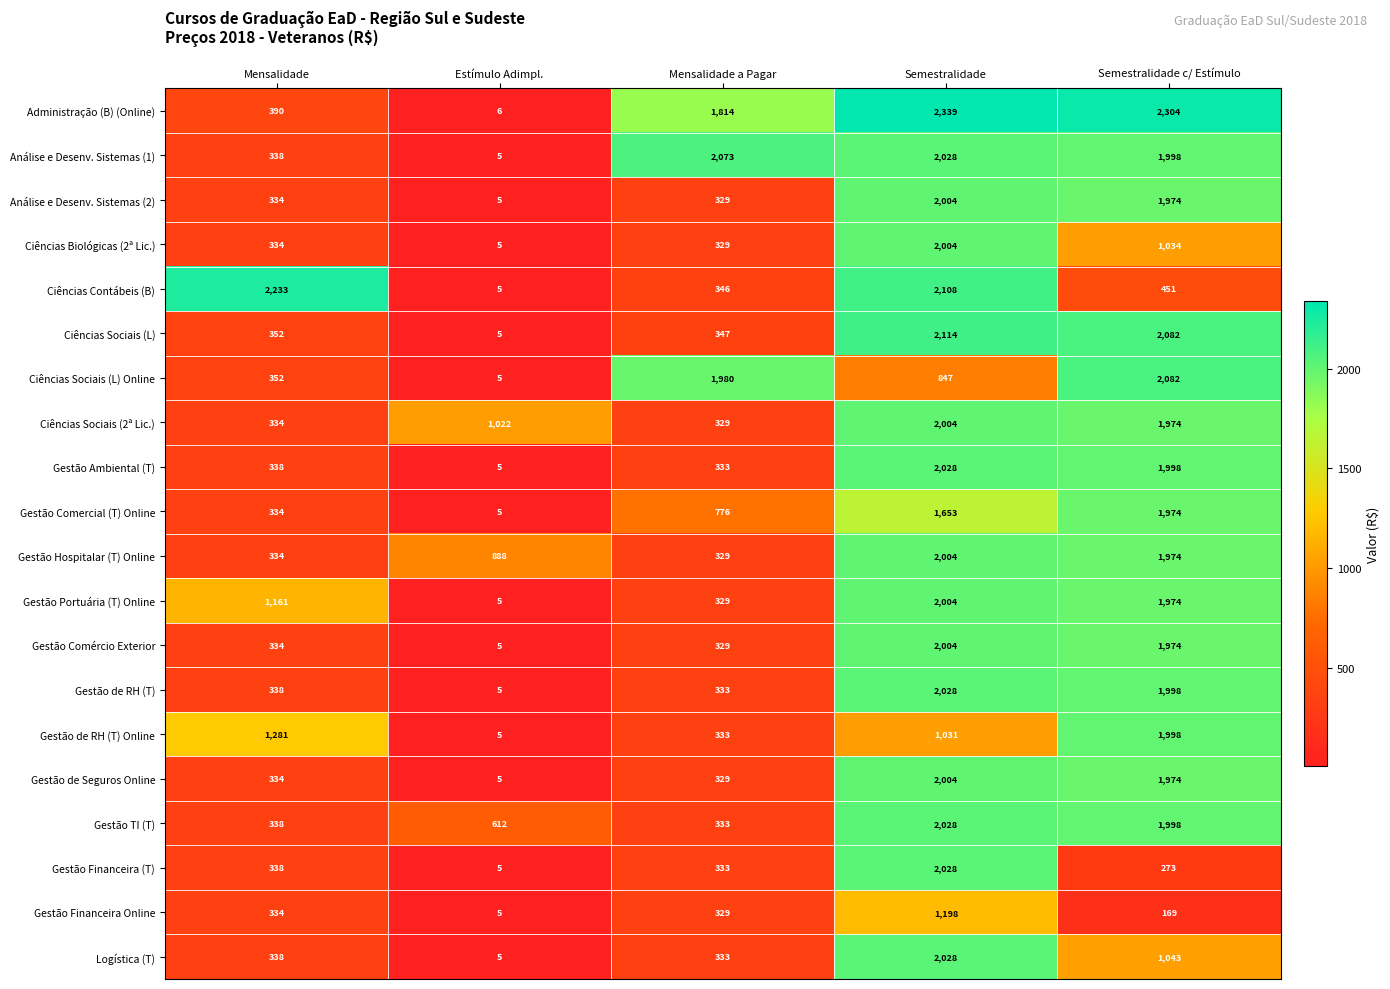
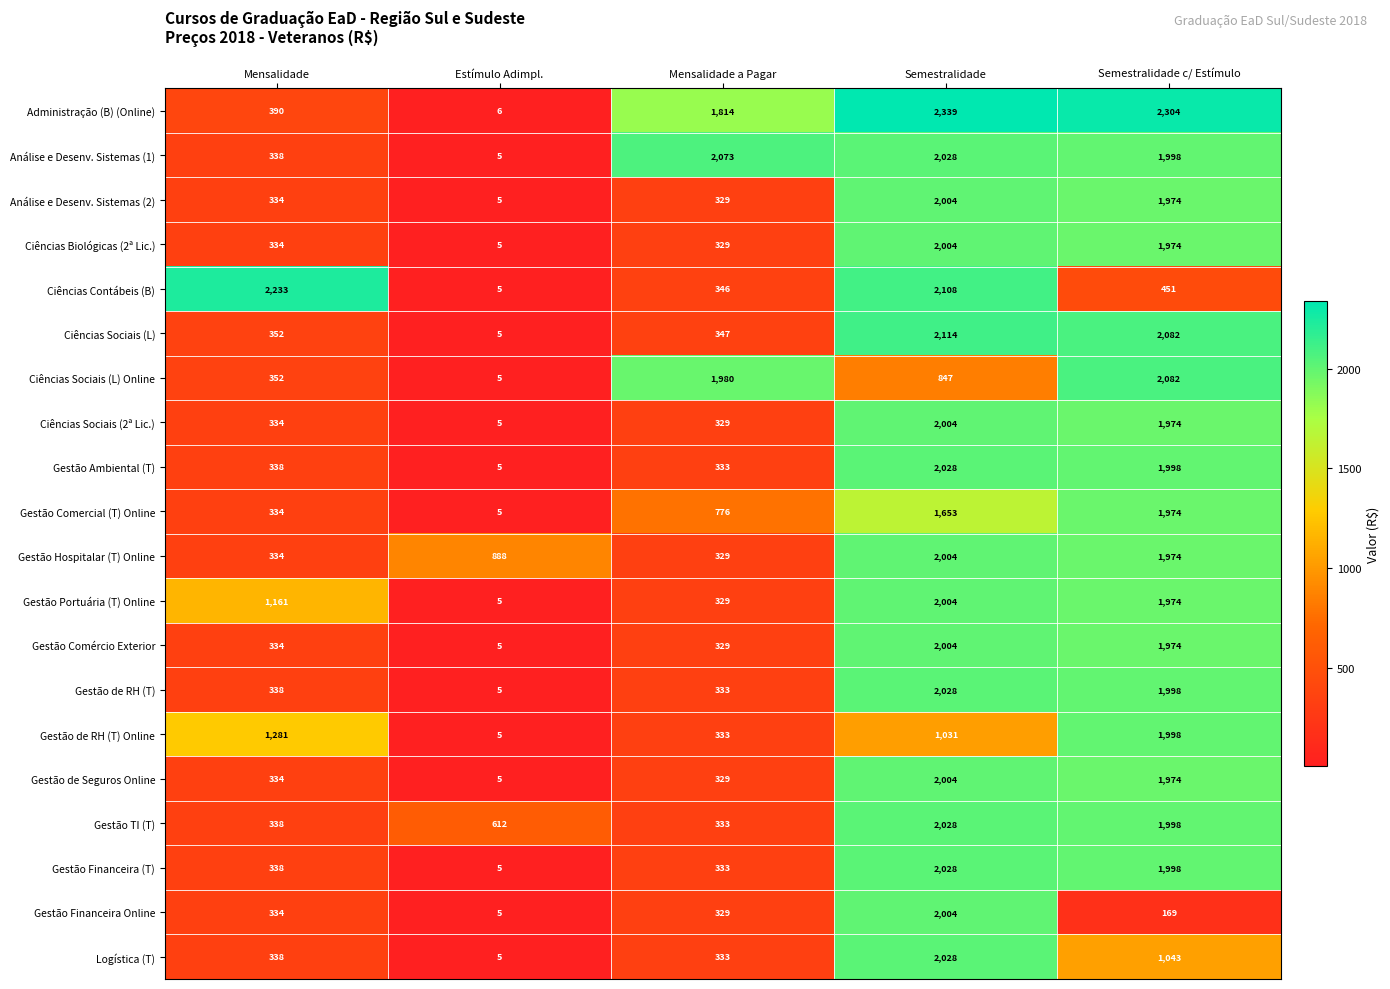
  {
    "Administração (B) (Online)": {
      "Mensalidade": "390",
      "Estímulo Adimpl.": "6",
      "Mensalidade a Pagar": "1,814",
      "Semestralidade": "2,339",
      "Semestralidade c/ Estímulo": "2,304"
    },
    "Análise e Desenv. Sistemas (1)": {
      "Mensalidade": "338",
      "Estímulo Adimpl.": "5",
      "Mensalidade a Pagar": "2,073",
      "Semestralidade": "2,028",
      "Semestralidade c/ Estímulo": "1,998"
    },
    "Análise e Desenv. Sistemas (2)": {
      "Mensalidade": "334",
      "Estímulo Adimpl.": "5",
      "Mensalidade a Pagar": "329",
      "Semestralidade": "2,004",
      "Semestralidade c/ Estímulo": "1,974"
    },
    "Ciências Biológicas (2ª Lic.)": {
      "Mensalidade": "334",
      "Estímulo Adimpl.": "5",
      "Mensalidade a Pagar": "329",
      "Semestralidade": "2,004",
-     "Semestralidade c/ Estímulo": "1,034"
+     "Semestralidade c/ Estímulo": "1,974"
    },
    "Ciências Contábeis (B)": {
      "Mensalidade": "2,233",
      "Estímulo Adimpl.": "5",
      "Mensalidade a Pagar": "346",
      "Semestralidade": "2,108",
      "Semestralidade c/ Estímulo": "451"
    },
    "Ciências Sociais (L)": {
      "Mensalidade": "352",
      "Estímulo Adimpl.": "5",
      "Mensalidade a Pagar": "347",
      "Semestralidade": "2,114",
      "Semestralidade c/ Estímulo": "2,082"
    },
    "Ciências Sociais (L) Online": {
      "Mensalidade": "352",
      "Estímulo Adimpl.": "5",
      "Mensalidade a Pagar": "1,980",
      "Semestralidade": "847",
      "Semestralidade c/ Estímulo": "2,082"
    },
    "Ciências Sociais (2ª Lic.)": {
      "Mensalidade": "334",
-     "Estímulo Adimpl.": "1,022",
+     "Estímulo Adimpl.": "5",
      "Mensalidade a Pagar": "329",
      "Semestralidade": "2,004",
      "Semestralidade c/ Estímulo": "1,974"
    },
    "Gestão Ambiental (T)": {
      "Mensalidade": "338",
      "Estímulo Adimpl.": "5",
      "Mensalidade a Pagar": "333",
      "Semestralidade": "2,028",
      "Semestralidade c/ Estímulo": "1,998"
    },
    "Gestão Comercial (T) Online": {
      "Mensalidade": "334",
      "Estímulo Adimpl.": "5",
      "Mensalidade a Pagar": "776",
      "Semestralidade": "1,653",
      "Semestralidade c/ Estímulo": "1,974"
    },
    "Gestão Hospitalar (T) Online": {
      "Mensalidade": "334",
      "Estímulo Adimpl.": "888",
      "Mensalidade a Pagar": "329",
      "Semestralidade": "2,004",
      "Semestralidade c/ Estímulo": "1,974"
    },
    "Gestão Portuária (T) Online": {
      "Mensalidade": "1,161",
      "Estímulo Adimpl.": "5",
      "Mensalidade a Pagar": "329",
      "Semestralidade": "2,004",
      "Semestralidade c/ Estímulo": "1,974"
    },
    "Gestão Comércio Exterior": {
      "Mensalidade": "334",
      "Estímulo Adimpl.": "5",
      "Mensalidade a Pagar": "329",
      "Semestralidade": "2,004",
      "Semestralidade c/ Estímulo": "1,974"
    },
    "Gestão de RH (T)": {
      "Mensalidade": "338",
      "Estímulo Adimpl.": "5",
      "Mensalidade a Pagar": "333",
      "Semestralidade": "2,028",
      "Semestralidade c/ Estímulo": "1,998"
    },
    "Gestão de RH (T) Online": {
      "Mensalidade": "1,281",
      "Estímulo Adimpl.": "5",
      "Mensalidade a Pagar": "333",
      "Semestralidade": "1,031",
      "Semestralidade c/ Estímulo": "1,998"
    },
    "Gestão de Seguros Online": {
      "Mensalidade": "334",
      "Estímulo Adimpl.": "5",
      "Mensalidade a Pagar": "329",
      "Semestralidade": "2,004",
      "Semestralidade c/ Estímulo": "1,974"
    },
    "Gestão TI (T)": {
      "Mensalidade": "338",
      "Estímulo Adimpl.": "612",
      "Mensalidade a Pagar": "333",
      "Semestralidade": "2,028",
      "Semestralidade c/ Estímulo": "1,998"
    },
    "Gestão Financeira (T)": {
      "Mensalidade": "338",
      "Estímulo Adimpl.": "5",
      "Mensalidade a Pagar": "333",
      "Semestralidade": "2,028",
-     "Semestralidade c/ Estímulo": "273"
+     "Semestralidade c/ Estímulo": "1,998"
    },
    "Gestão Financeira Online": {
      "Mensalidade": "334",
      "Estímulo Adimpl.": "5",
      "Mensalidade a Pagar": "329",
-     "Semestralidade": "1,198",
+     "Semestralidade": "2,004",
      "Semestralidade c/ Estímulo": "169"
    },
    "Logística (T)": {
      "Mensalidade": "338",
      "Estímulo Adimpl.": "5",
      "Mensalidade a Pagar": "333",
      "Semestralidade": "2,028",
      "Semestralidade c/ Estímulo": "1,043"
    }
  }
